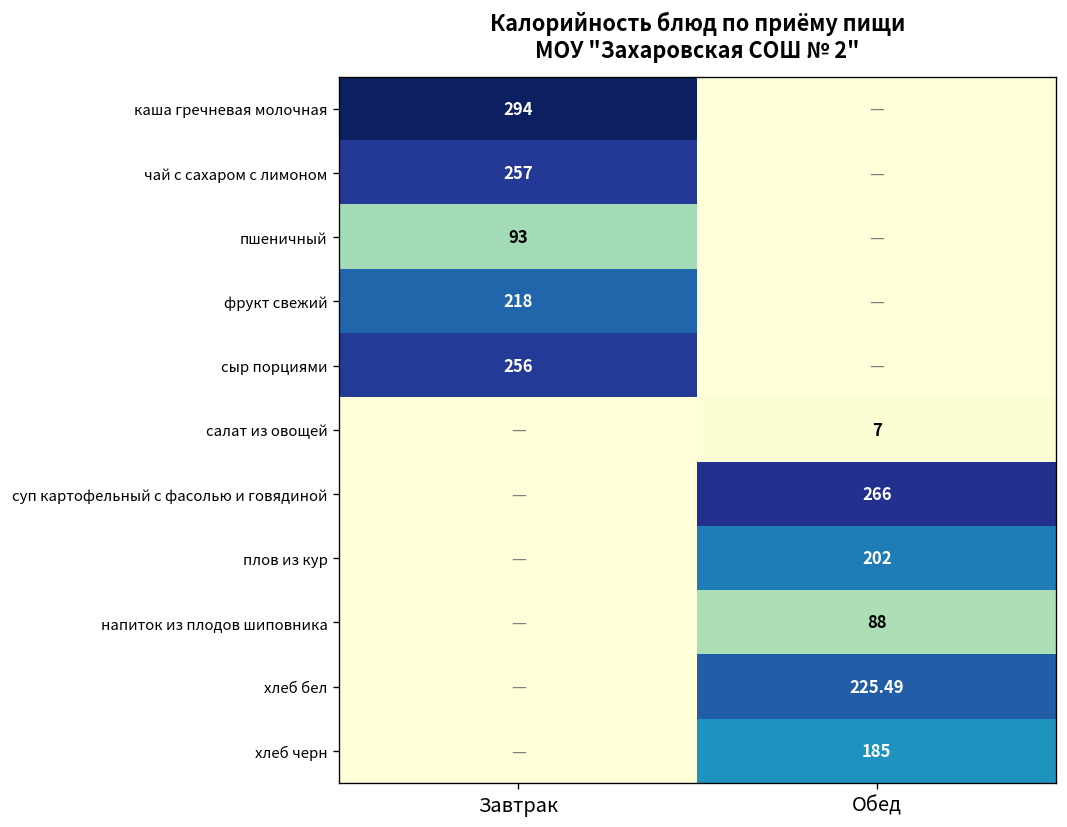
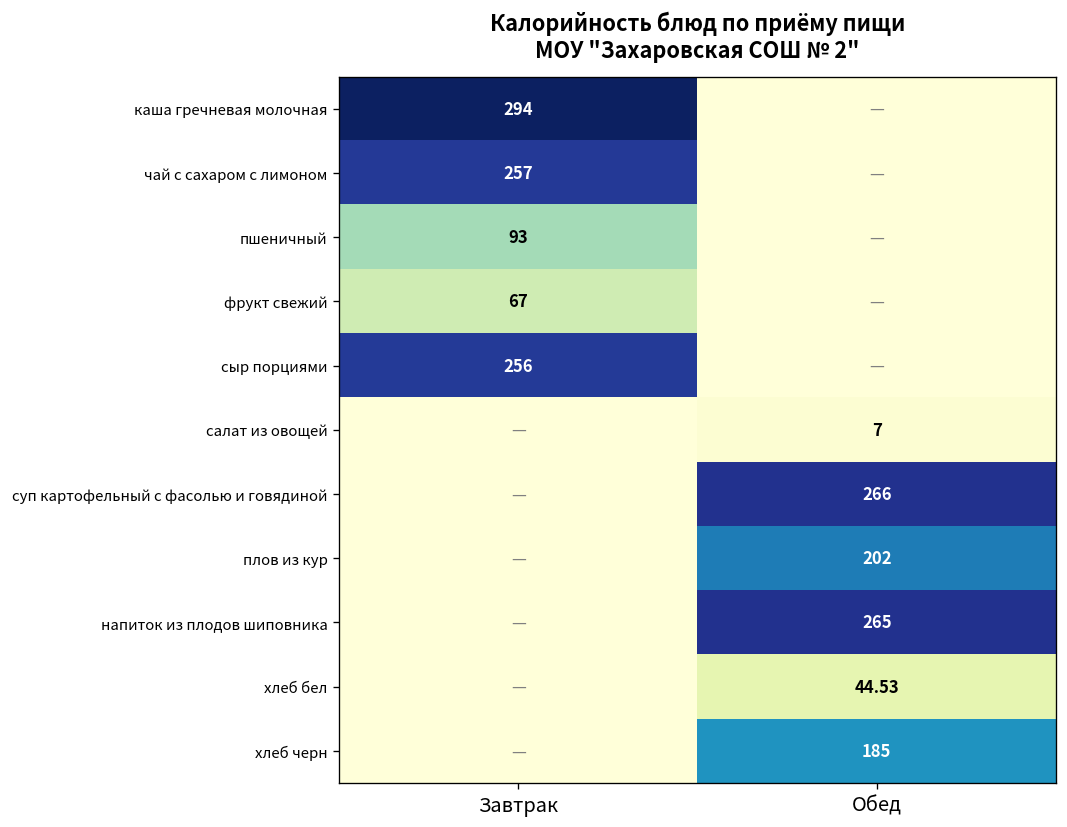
  {
    "каша гречневая молочная": {
      "Завтрак": 294
    },
    "чай с сахаром с лимоном": {
      "Завтрак": 257
    },
    "пшеничный": {
      "Завтрак": 93
    },
    "фрукт свежий": {
-     "Завтрак": 218
+     "Завтрак": 67
    },
    "сыр порциями": {
      "Завтрак": 256
    },
    "салат из овощей": {
      "Обед": 7
    },
    "суп картофельный с фасолью и говядиной": {
      "Обед": 266
    },
    "плов из кур": {
      "Обед": 202
    },
    "напиток из плодов шиповника": {
-     "Обед": 88
+     "Обед": 265
    },
    "хлеб бел": {
-     "Обед": 225.49
+     "Обед": 44.53
    },
    "хлеб черн": {
      "Обед": 185
    }
  }
